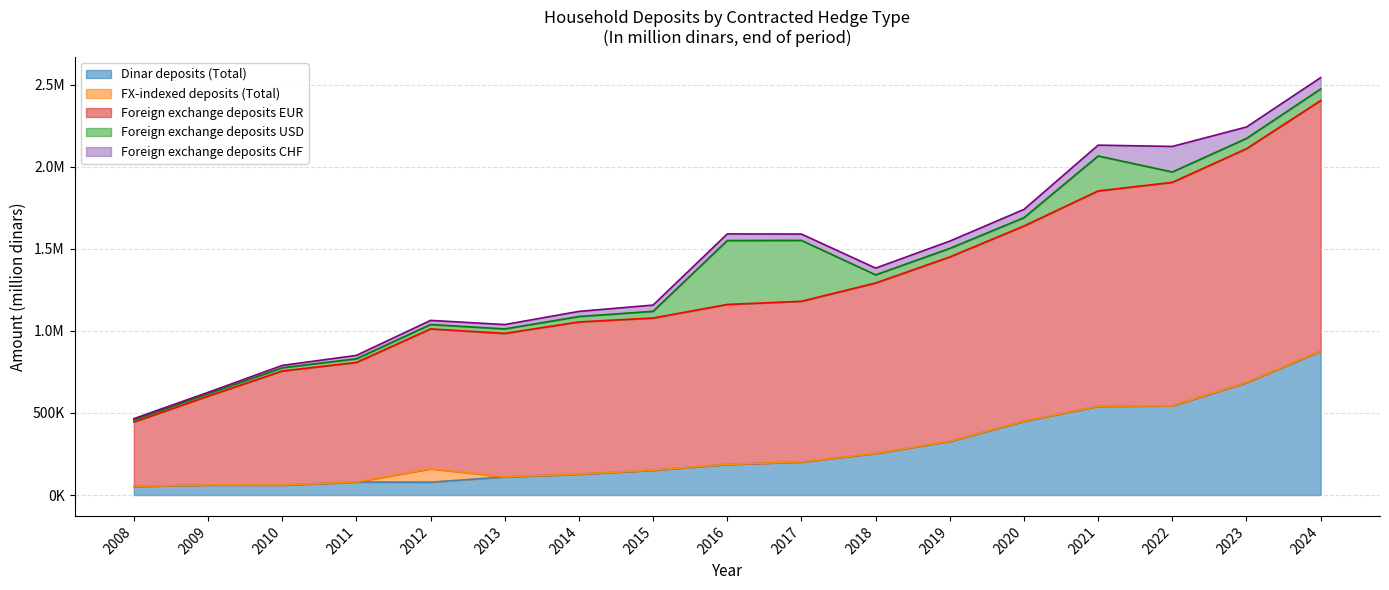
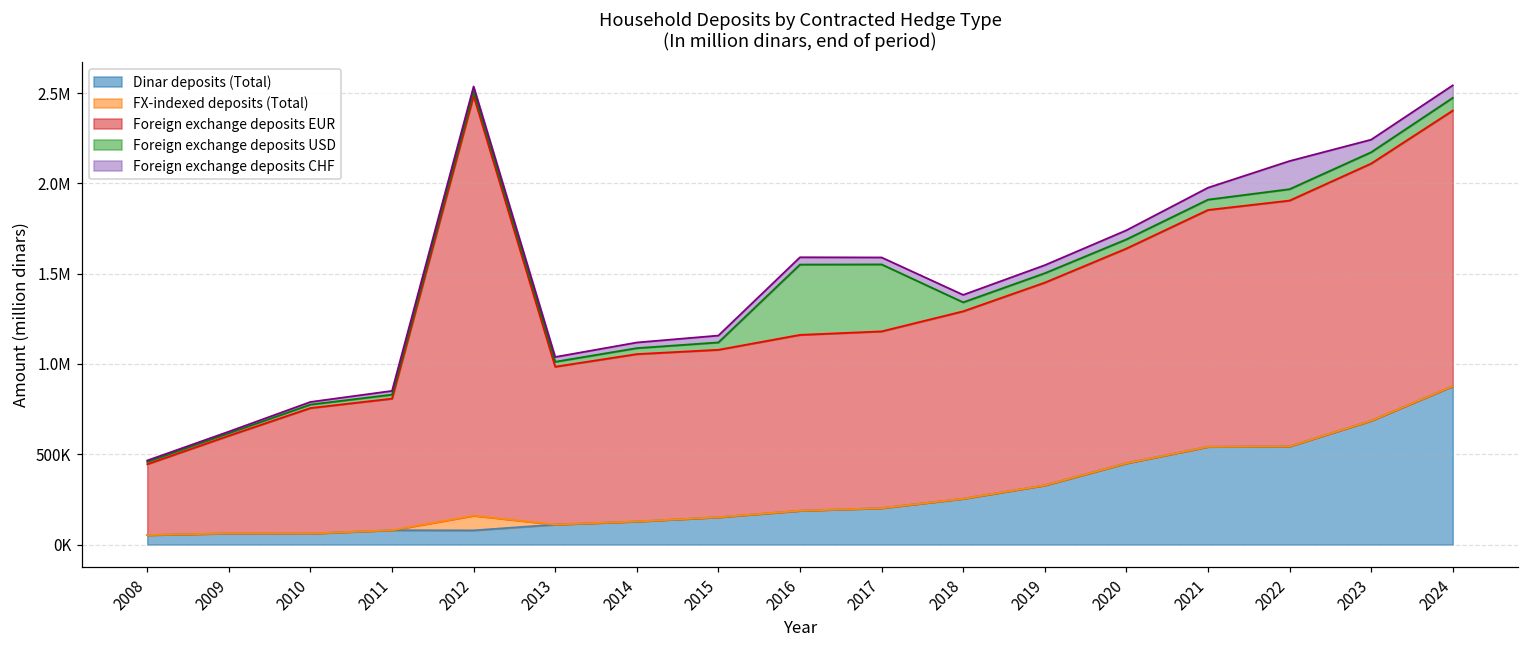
  {
    "Dinar deposits (Total)": {
      "2012": 80000
    },
    "FX-indexed deposits (Total)": {
      "2012": 80000
    },
    "Foreign exchange deposits EUR": {
      "2010": 690000,
      "2011": 730000,
-     "2012": 850000,
+     "2012": 2320000,
      "2013": 870000,
      "2014": 930000,
      "2015": 930000,
      "2016": 970000,
      "2017": 980000,
      "2018": 1040000,
      "2019": 1120000,
      "2020": 1190000,
      "2021": 1310000,
      "2022": 1360000,
      "2023": 1420000,
      "2024": 1530000
    },
    "Foreign exchange deposits USD": {
      "2011": 20000,
      "2012": 30000,
      "2013": 30000,
      "2014": 30000,
      "2015": 40000,
      "2016": 390000,
      "2017": 370000,
      "2018": 50000,
      "2019": 50000,
      "2020": 50000,
-     "2021": 210000,
+     "2021": 60000,
      "2022": 60000,
      "2023": 60000,
      "2024": 70000
    },
    "Foreign exchange deposits CHF": {
      "2011": 20000,
      "2012": 30000,
      "2013": 30000,
      "2014": 30000,
      "2015": 40000,
      "2016": 40000,
      "2017": 40000,
      "2018": 40000,
      "2019": 40000,
      "2020": 50000,
      "2021": 70000,
      "2022": 160000,
      "2023": 70000,
      "2024": 70000
    }
  }
